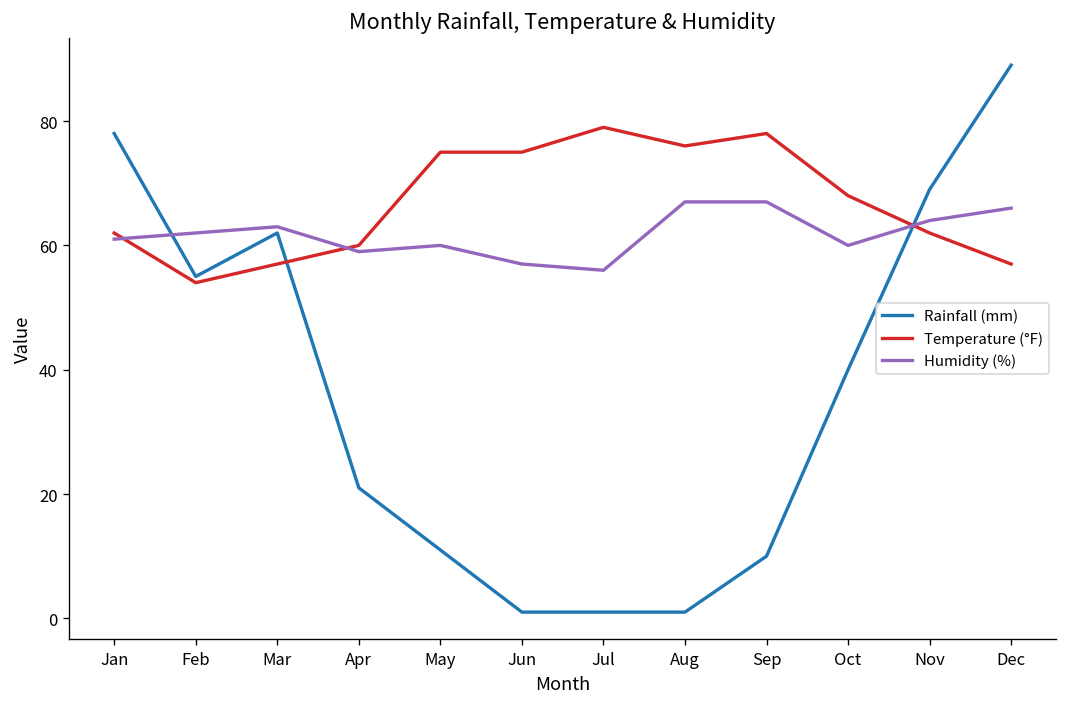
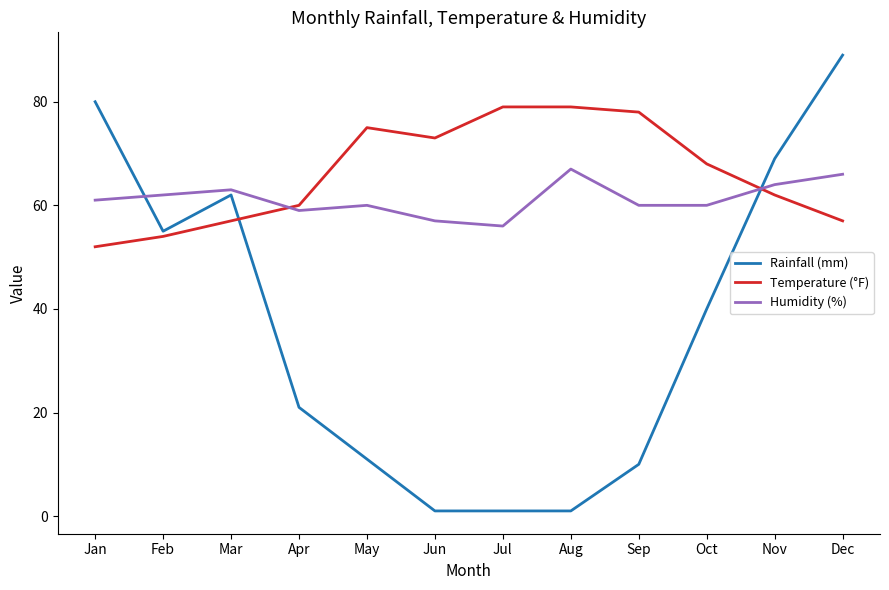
  {
    "Rainfall (mm)": {
-     "Jan": 78,
+     "Jan": 80,
      "Feb": 55,
      "Mar": 62,
      "Apr": 21,
      "May": 11,
      "Jun": 1,
      "Jul": 1,
      "Aug": 1,
      "Sep": 10,
      "Oct": 40,
      "Nov": 69,
      "Dec": 89
    },
    "Temperature (°F)": {
-     "Jan": 62,
+     "Jan": 52,
      "Feb": 54,
      "Mar": 57,
      "Apr": 60,
      "May": 75,
-     "Jun": 75,
+     "Jun": 73,
      "Jul": 79,
-     "Aug": 76,
+     "Aug": 79,
      "Sep": 78,
      "Oct": 68,
      "Nov": 62,
      "Dec": 57
    },
    "Humidity (%)": {
      "Jan": 61,
      "Feb": 62,
      "Mar": 63,
      "Apr": 59,
      "May": 60,
      "Jun": 57,
      "Jul": 56,
      "Aug": 67,
-     "Sep": 67,
+     "Sep": 60,
      "Oct": 60,
      "Nov": 64,
      "Dec": 66
    }
  }
